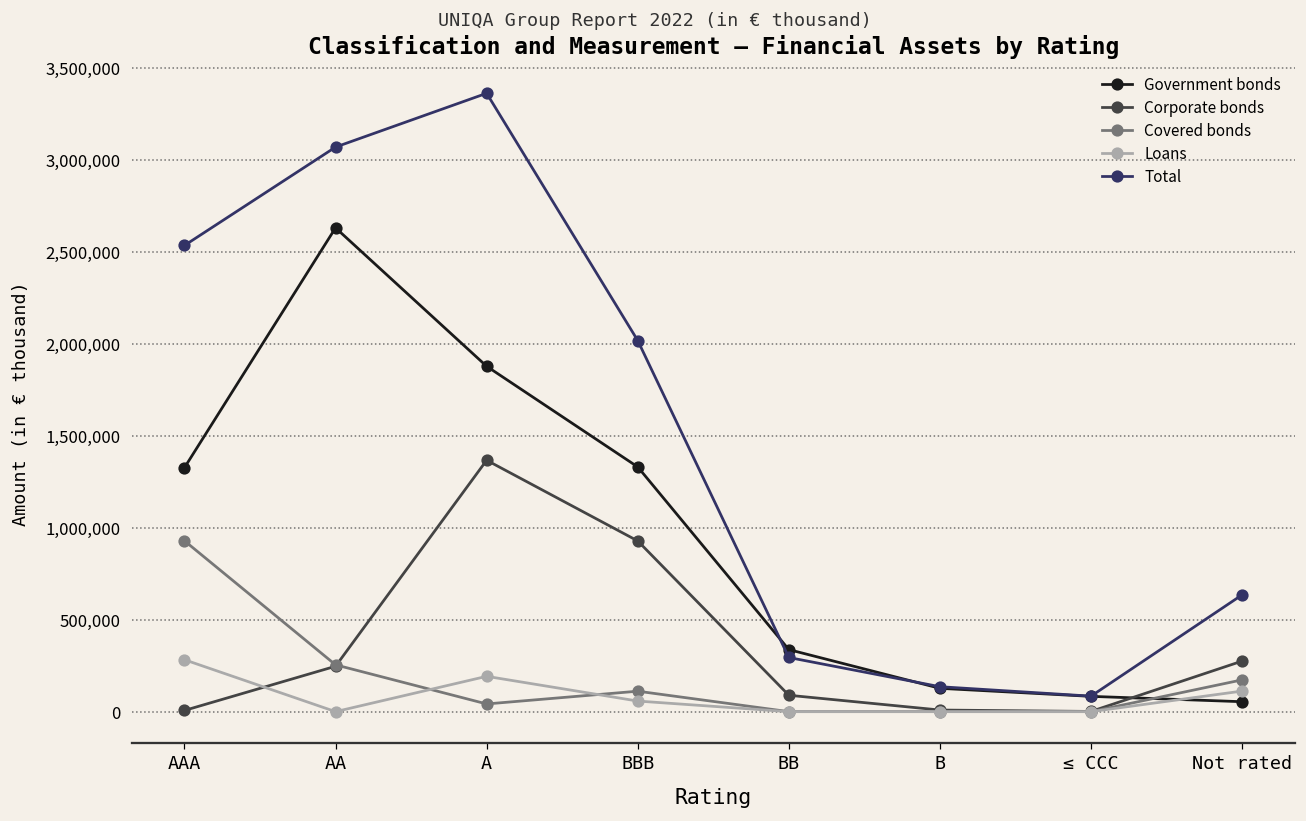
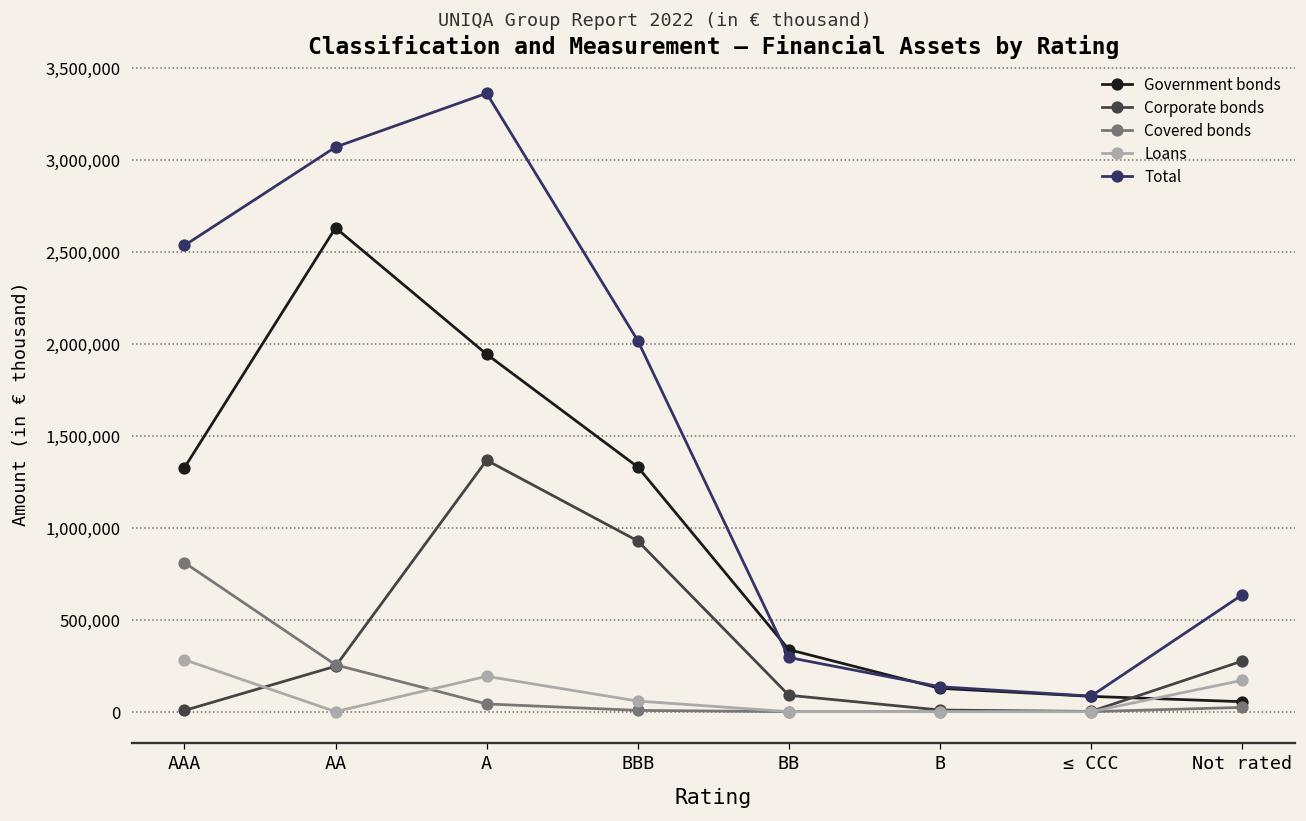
  {
    "Government bonds": {
      "AAA": "1,330,000",
      "AA": "2,630,000",
-     "A": "1,880,000",
+     "A": "1,940,000",
      "BBB": "1,330,000",
      "BB": "340,000",
      "Not rated": "50,000"
    },
    "Covered bonds": {
-     "AAA": "930,000",
+     "AAA": "810,000",
      "A": "40,000",
-     "BBB": "110,000",
-     "Not rated": "170,000"
+     "BBB": "10,000",
+     "Not rated": "20,000"
    },
    "Loans": {
      "AAA": "280,000",
      "AA": "0",
      "A": "190,000",
      "BBB": "60,000",
-     "Not rated": "110,000"
+     "Not rated": "170,000"
    }
  }
